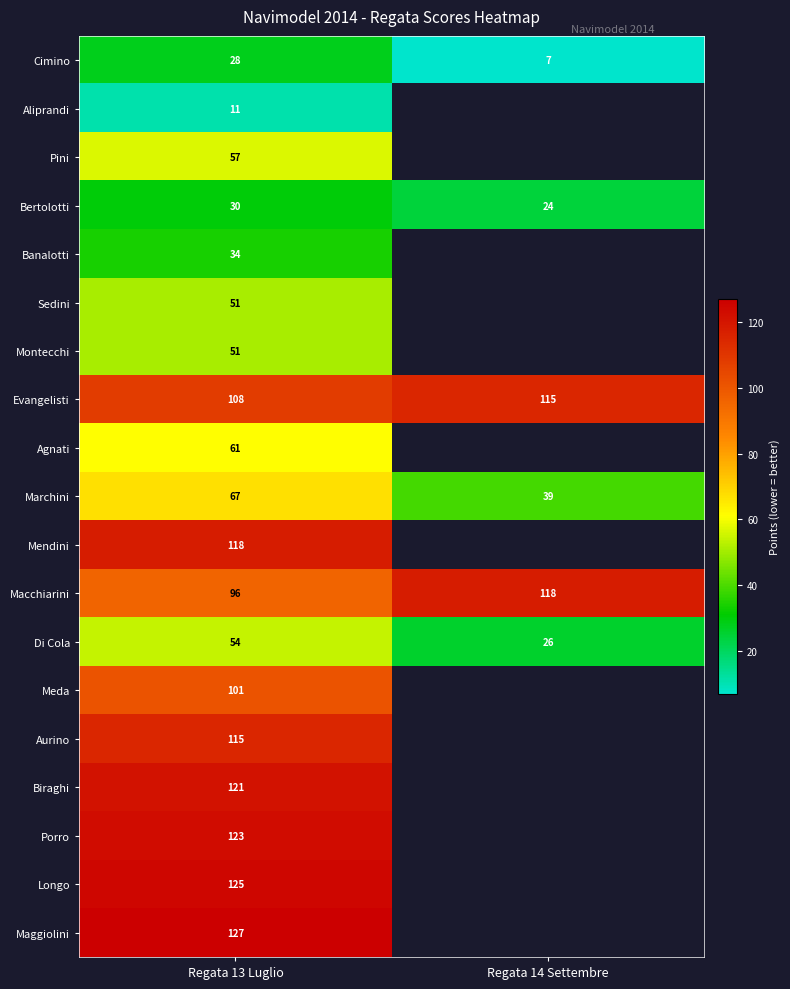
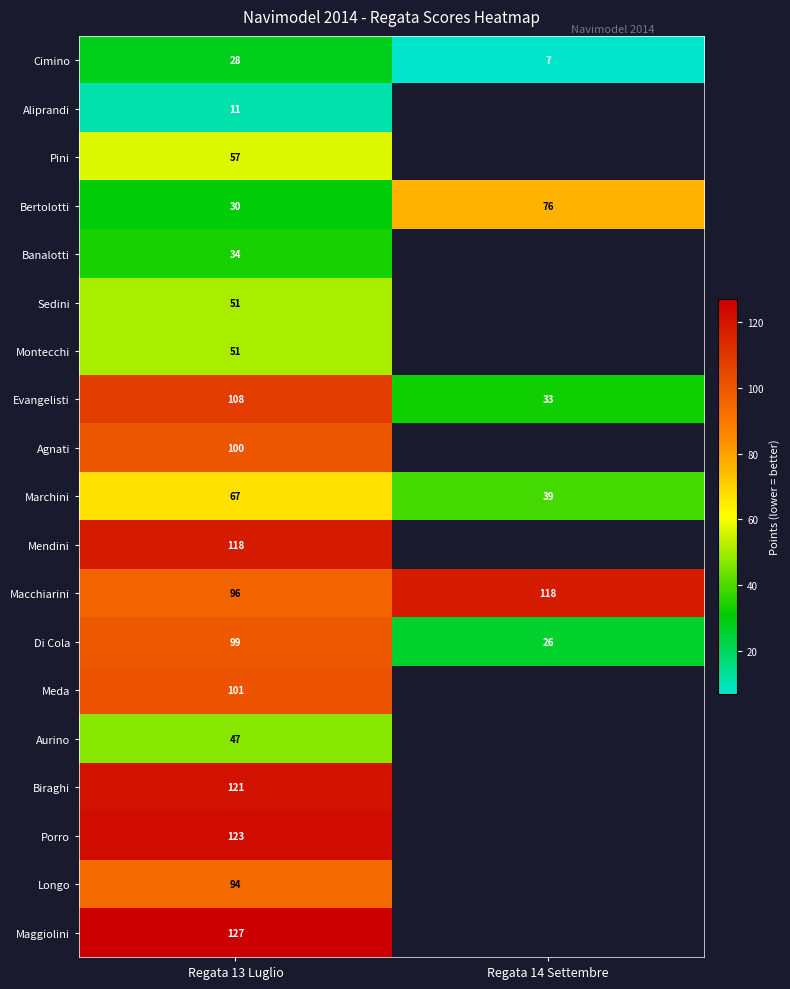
  {
    "Cimino": {
      "Regata 13 Luglio": 28,
      "Regata 14 Settembre": 7
    },
    "Aliprandi": {
      "Regata 13 Luglio": 11
    },
    "Pini": {
      "Regata 13 Luglio": 57
    },
    "Bertolotti": {
      "Regata 13 Luglio": 30,
-     "Regata 14 Settembre": 24
+     "Regata 14 Settembre": 76
    },
    "Banalotti": {
      "Regata 13 Luglio": 34
    },
    "Sedini": {
      "Regata 13 Luglio": 51
    },
    "Montecchi": {
      "Regata 13 Luglio": 51
    },
    "Evangelisti": {
      "Regata 13 Luglio": 108,
-     "Regata 14 Settembre": 115
+     "Regata 14 Settembre": 33
    },
    "Agnati": {
-     "Regata 13 Luglio": 61
+     "Regata 13 Luglio": 100
    },
    "Marchini": {
      "Regata 13 Luglio": 67,
      "Regata 14 Settembre": 39
    },
    "Mendini": {
      "Regata 13 Luglio": 118
    },
    "Macchiarini": {
      "Regata 13 Luglio": 96,
      "Regata 14 Settembre": 118
    },
    "Di Cola": {
-     "Regata 13 Luglio": 54,
+     "Regata 13 Luglio": 99,
      "Regata 14 Settembre": 26
    },
    "Meda": {
      "Regata 13 Luglio": 101
    },
    "Aurino": {
-     "Regata 13 Luglio": 115
+     "Regata 13 Luglio": 47
    },
    "Biraghi": {
      "Regata 13 Luglio": 121
    },
    "Porro": {
      "Regata 13 Luglio": 123
    },
    "Longo": {
-     "Regata 13 Luglio": 125
+     "Regata 13 Luglio": 94
    },
    "Maggiolini": {
      "Regata 13 Luglio": 127
    }
  }
